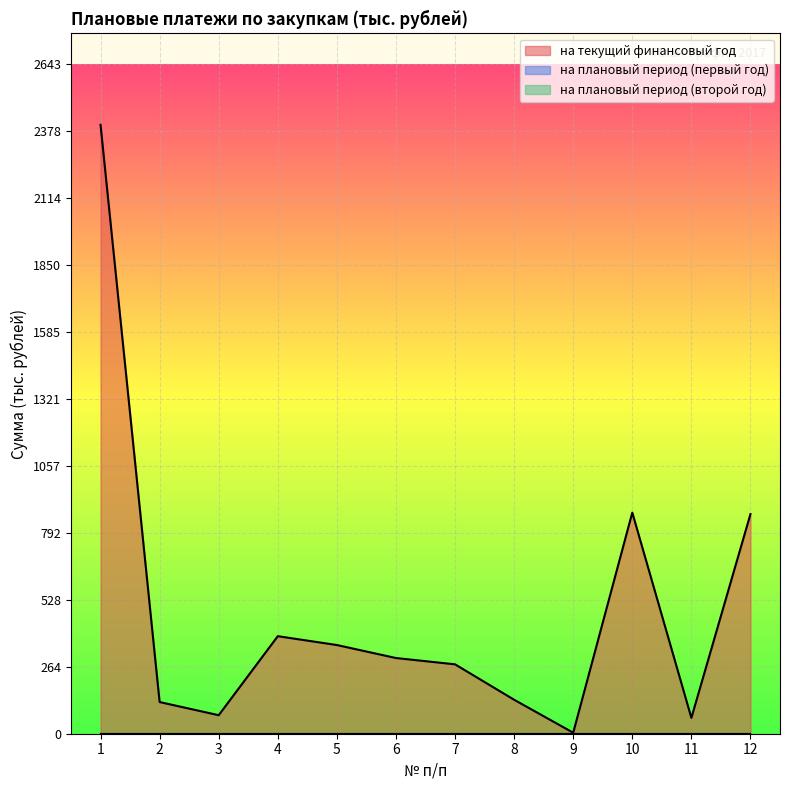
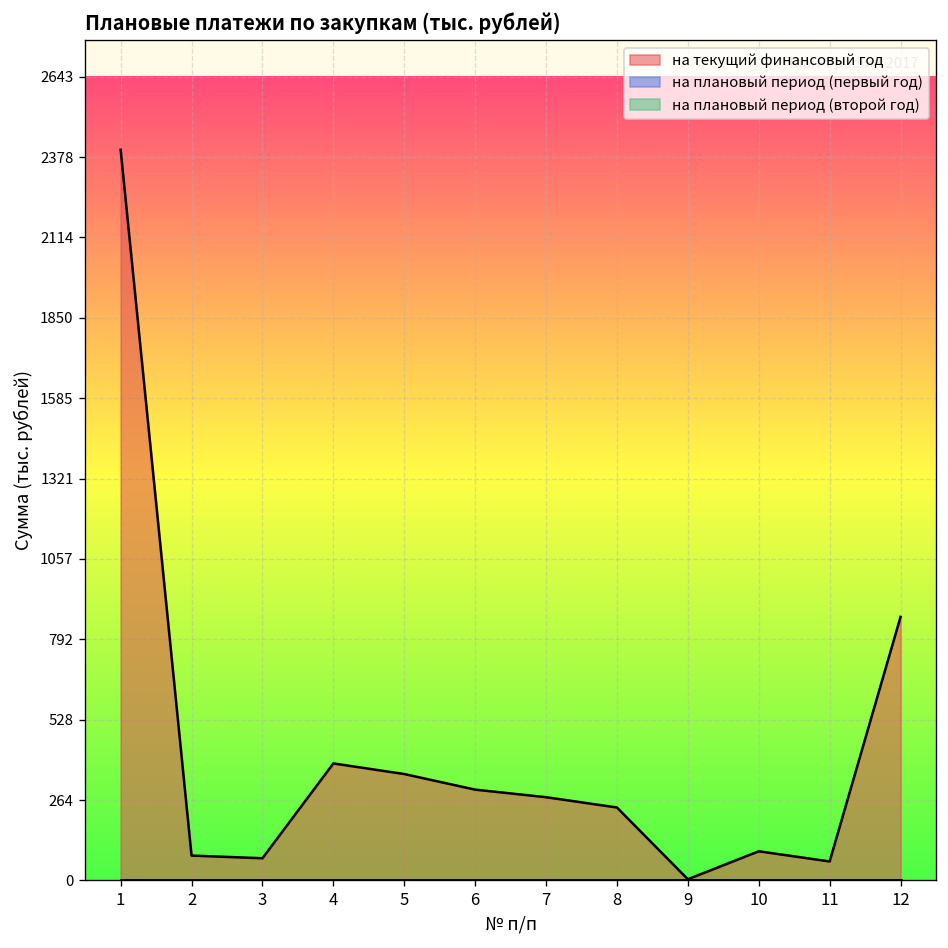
  {
    "на текущий финансовый год": {
      "1": 2400,
-     "2": 130,
+     "2": 80,
      "3": 70,
      "4": 380,
      "5": 350,
      "6": 300,
      "7": 270,
-     "8": 130,
-     "10": 870,
+     "8": 240,
+     "10": 100,
      "11": 60,
      "12": 870
    },
    "на плановый период (второй год)": {
      "1": 0,
      "2": 0,
      "3": 0,
      "4": 0,
      "5": 0,
      "6": 0,
      "7": 0,
      "8": 0,
      "10": 0,
      "11": 0,
      "12": 0
    }
  }
